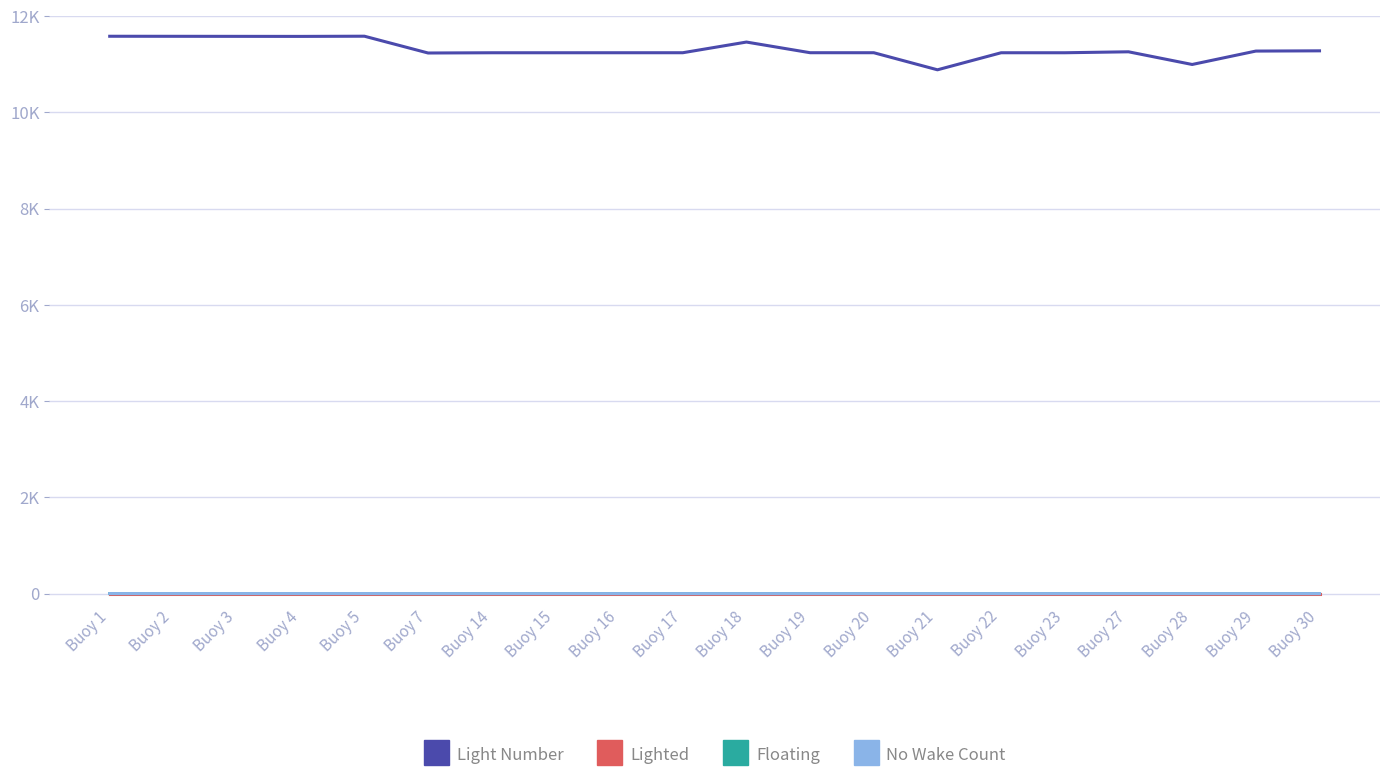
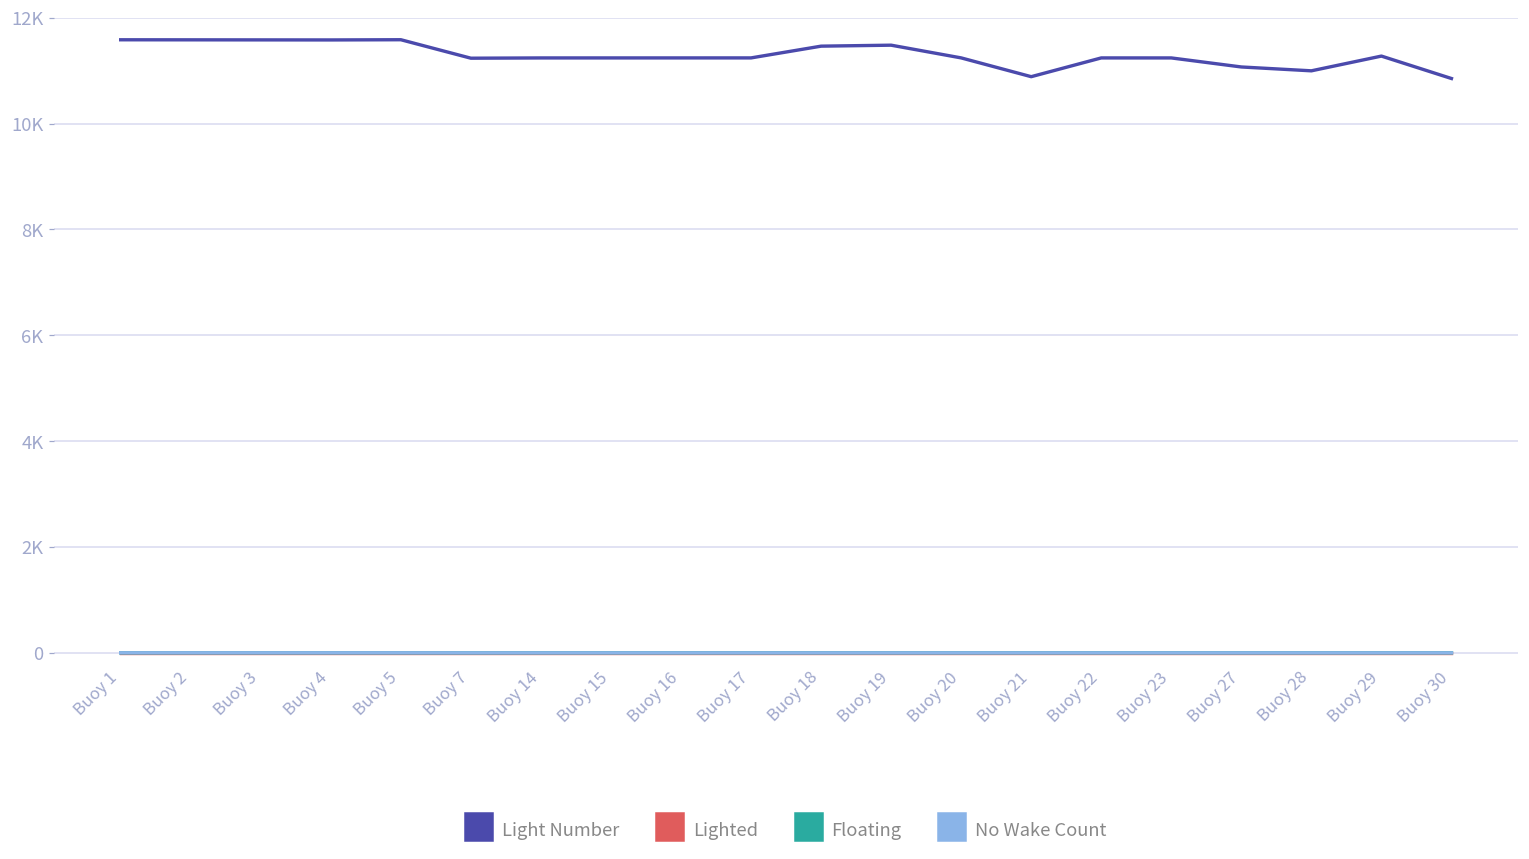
  {
    "Light Number": {
      "Buoy 1": 11600,
      "Buoy 2": 11600,
      "Buoy 3": 11600,
      "Buoy 4": 11600,
      "Buoy 5": 11600,
      "Buoy 7": 11200,
      "Buoy 14": 11200,
      "Buoy 15": 11200,
      "Buoy 16": 11200,
      "Buoy 17": 11200,
      "Buoy 18": 11500,
-     "Buoy 19": 11200,
+     "Buoy 19": 11500,
      "Buoy 20": 11200,
      "Buoy 21": 10900,
      "Buoy 22": 11200,
      "Buoy 23": 11200,
-     "Buoy 27": 11300,
+     "Buoy 27": 11100,
      "Buoy 28": 11000,
      "Buoy 29": 11300,
-     "Buoy 30": 11300
+     "Buoy 30": 10900
    },
    "No Wake Count": {
      "Buoy 1": 0,
      "Buoy 2": 0,
      "Buoy 3": 0,
      "Buoy 4": 0,
      "Buoy 5": 0,
      "Buoy 7": 0,
      "Buoy 14": 0,
      "Buoy 15": 0,
      "Buoy 16": 0,
      "Buoy 17": 0,
      "Buoy 18": 0,
      "Buoy 19": 0,
      "Buoy 20": 0,
      "Buoy 21": 0,
      "Buoy 22": 0,
      "Buoy 23": 0,
      "Buoy 27": 0,
      "Buoy 28": 0,
      "Buoy 29": 0,
      "Buoy 30": 0
    }
  }
